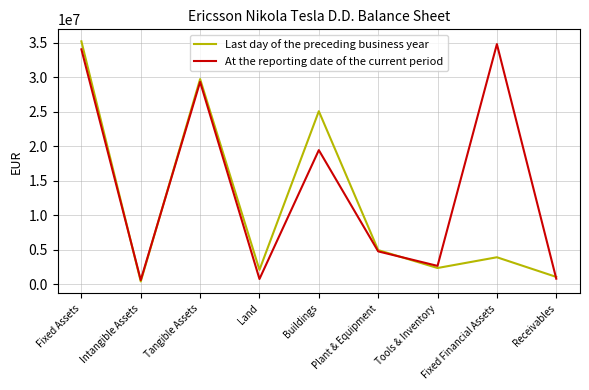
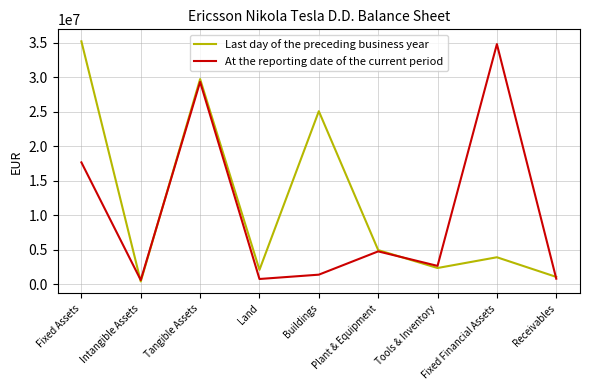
  {
    "Last day of the preceding business year": {
      "Fixed Assets": 35000000,
      "Tangible Assets": 30000000,
      "Land": 2000000,
      "Buildings": 25000000,
      "Fixed Financial Assets": 4000000
    },
    "At the reporting date of the current period": {
-     "Fixed Assets": 34000000,
+     "Fixed Assets": 18000000,
      "Tangible Assets": 29000000,
      "Land": 1000000,
-     "Buildings": 19000000,
+     "Buildings": 1000000,
      "Fixed Financial Assets": 35000000
    }
  }
